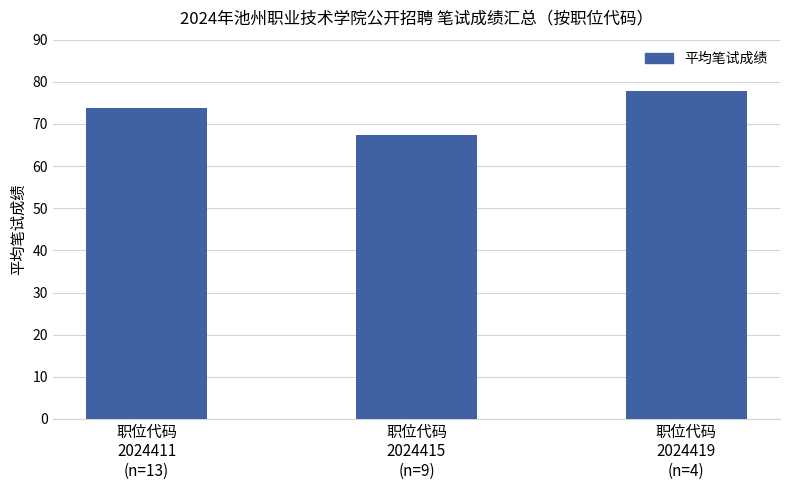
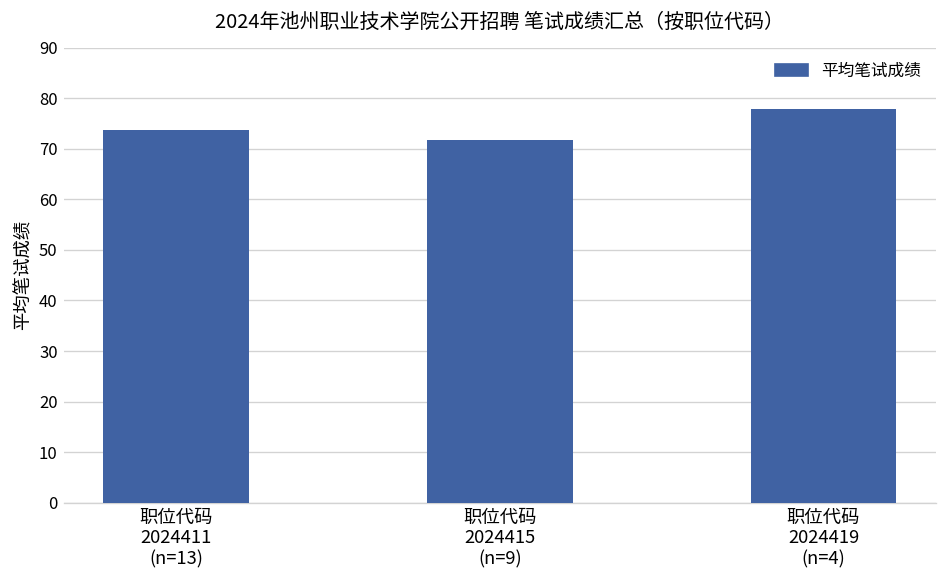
  {
    "职位代码 2024411 (n=13)": 74,
-   "职位代码 2024415 (n=9)": 67,
+   "职位代码 2024415 (n=9)": 72,
    "职位代码 2024419 (n=4)": 78
  }
